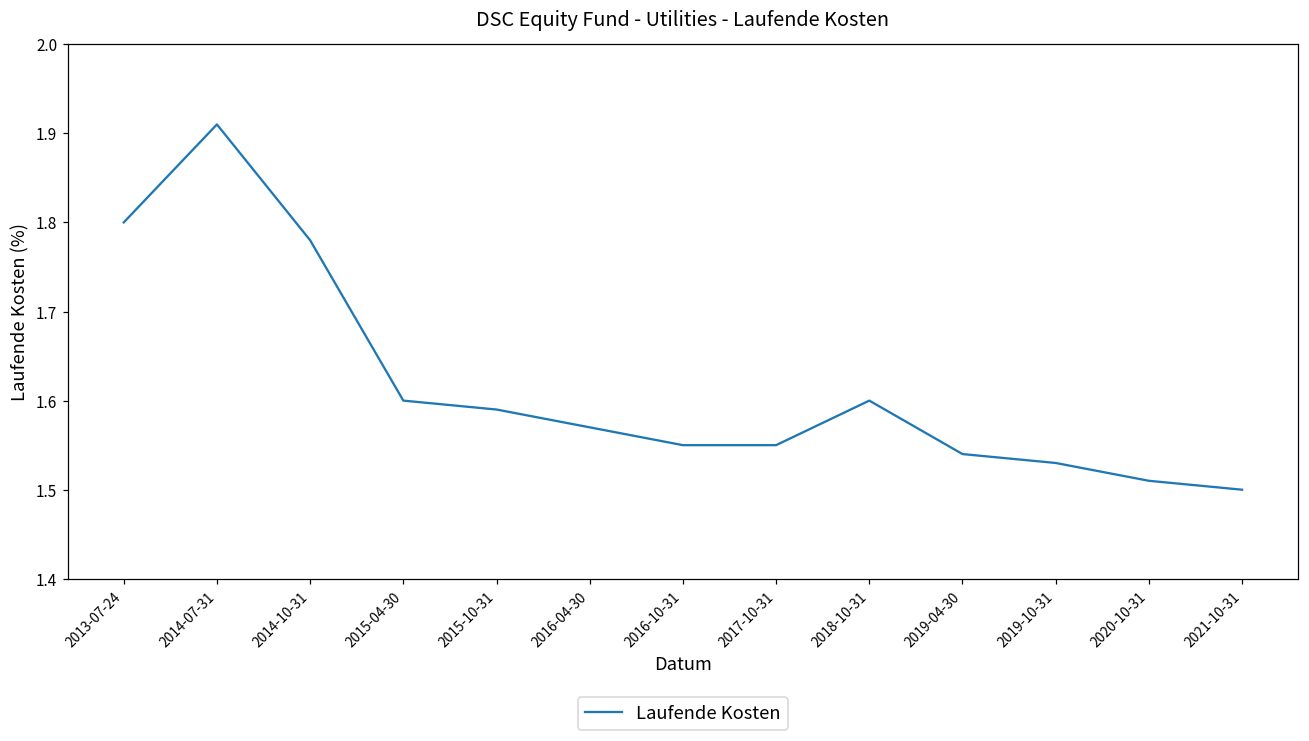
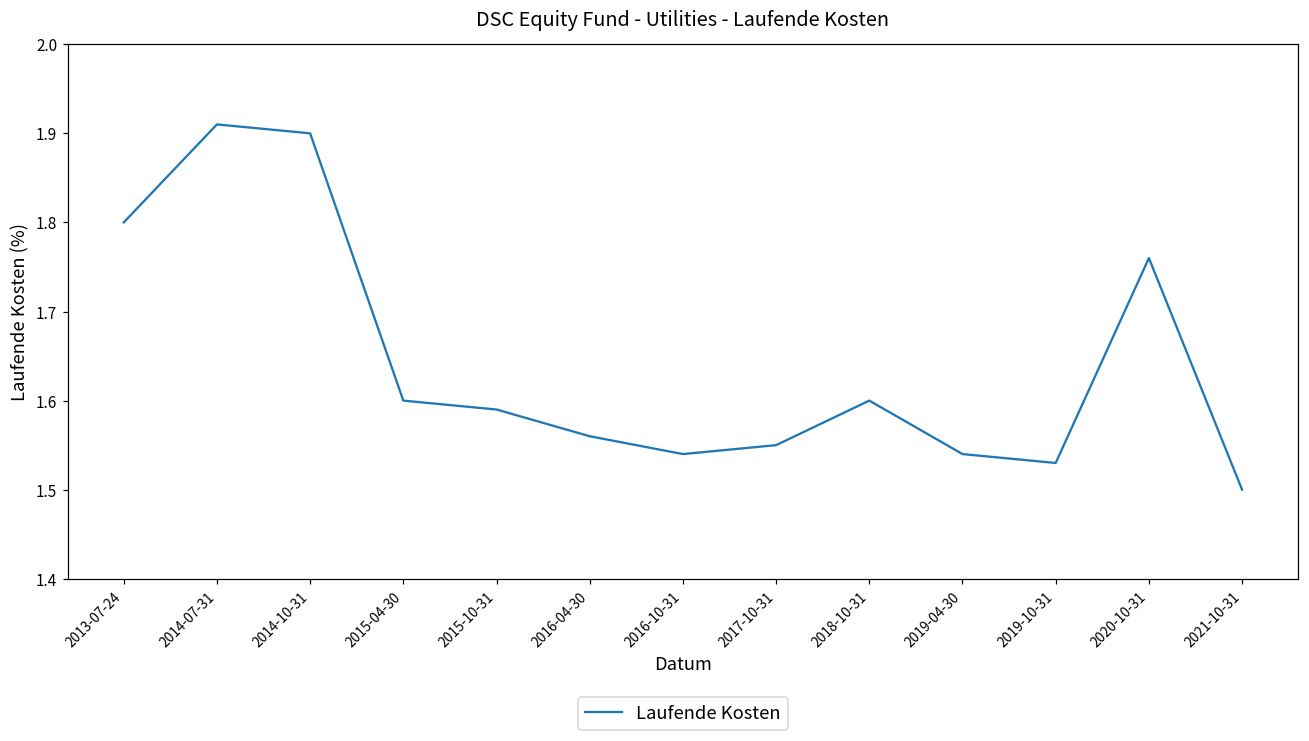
  {
    "2013-07-24": 1.80,
    "2014-07-31": 1.91,
-   "2014-10-31": 1.78,
+   "2014-10-31": 1.90,
    "2015-04-30": 1.60,
    "2015-10-31": 1.59,
-   "2016-04-30": 1.57,
-   "2016-10-31": 1.55,
+   "2016-04-30": 1.56,
+   "2016-10-31": 1.54,
    "2017-10-31": 1.55,
    "2018-10-31": 1.60,
    "2019-04-30": 1.54,
    "2019-10-31": 1.53,
-   "2020-10-31": 1.51,
+   "2020-10-31": 1.76,
    "2021-10-31": 1.50
  }
